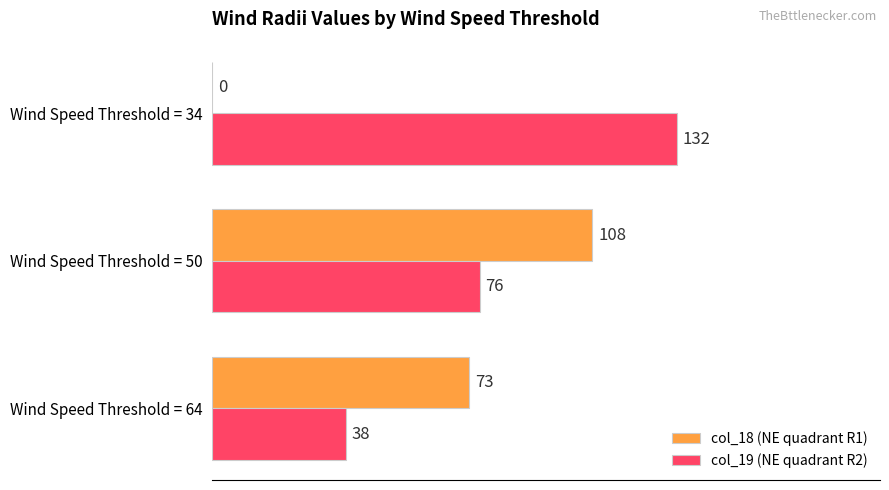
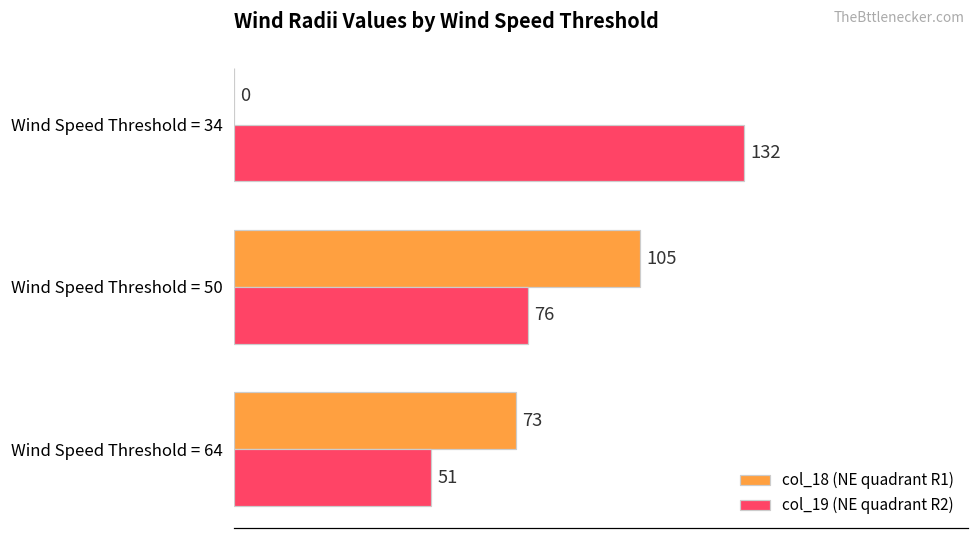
  {
    "col_18 (NE quadrant R1)": {
      "Wind Speed Threshold = 34": 0,
-     "Wind Speed Threshold = 50": 108,
+     "Wind Speed Threshold = 50": 105,
      "Wind Speed Threshold = 64": 73
    },
    "col_19 (NE quadrant R2)": {
      "Wind Speed Threshold = 34": 132,
      "Wind Speed Threshold = 50": 76,
-     "Wind Speed Threshold = 64": 38
+     "Wind Speed Threshold = 64": 51
    }
  }
